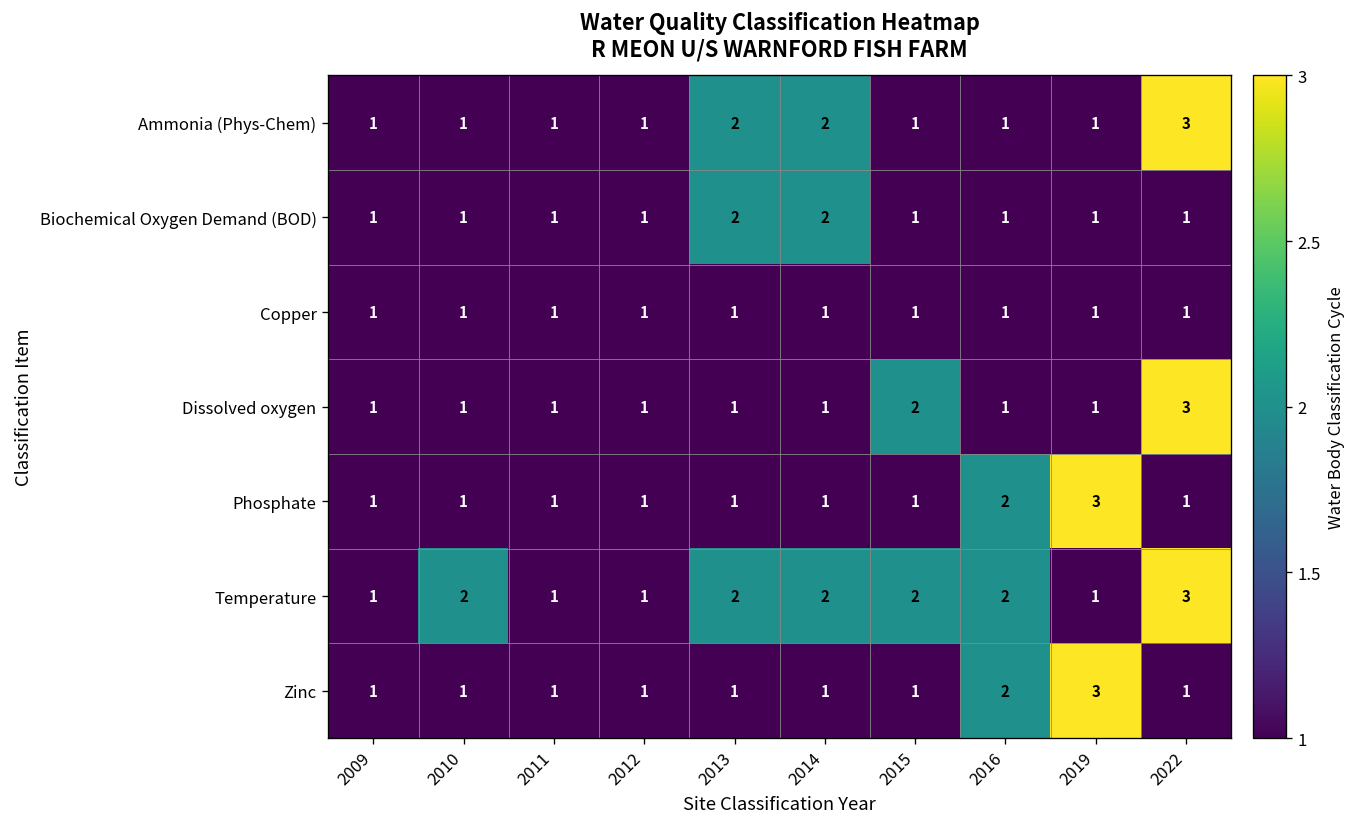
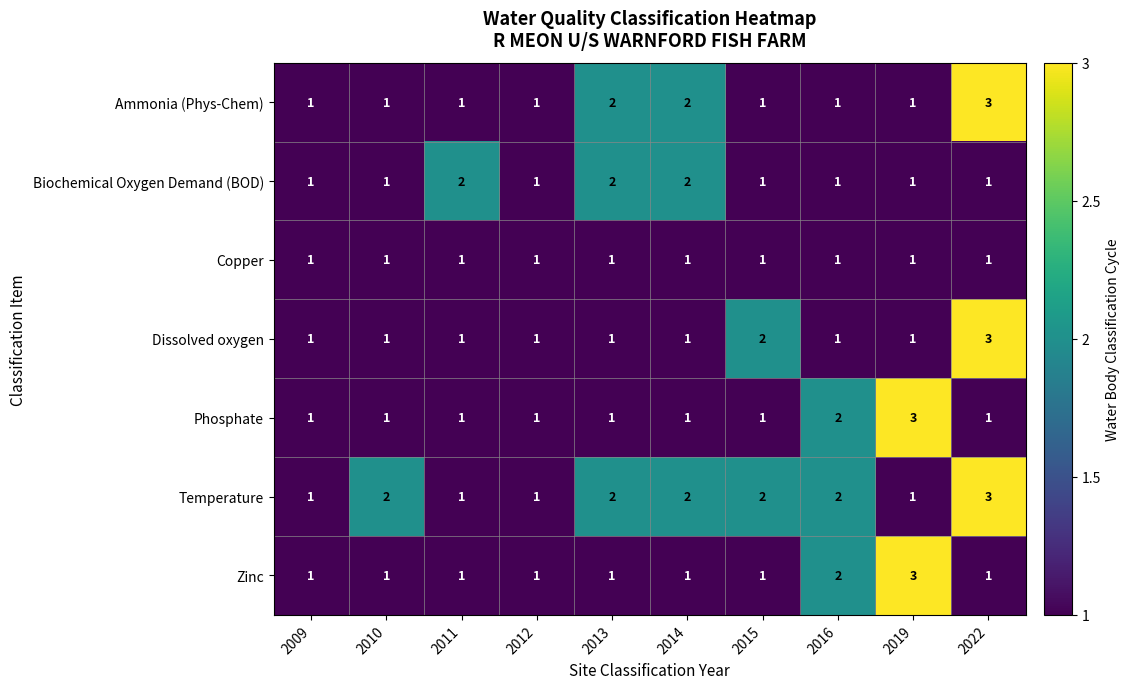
  {
    "Ammonia (Phys-Chem)": {
      "2009": 1,
      "2010": 1,
      "2011": 1,
      "2012": 1,
      "2013": 2,
      "2014": 2,
      "2015": 1,
      "2016": 1,
      "2019": 1,
      "2022": 3
    },
    "Biochemical Oxygen Demand (BOD)": {
      "2009": 1,
      "2010": 1,
-     "2011": 1,
+     "2011": 2,
      "2012": 1,
      "2013": 2,
      "2014": 2,
      "2015": 1,
      "2016": 1,
      "2019": 1,
      "2022": 1
    },
    "Copper": {
      "2009": 1,
      "2010": 1,
      "2011": 1,
      "2012": 1,
      "2013": 1,
      "2014": 1,
      "2015": 1,
      "2016": 1,
      "2019": 1,
      "2022": 1
    },
    "Dissolved oxygen": {
      "2009": 1,
      "2010": 1,
      "2011": 1,
      "2012": 1,
      "2013": 1,
      "2014": 1,
      "2015": 2,
      "2016": 1,
      "2019": 1,
      "2022": 3
    },
    "Phosphate": {
      "2009": 1,
      "2010": 1,
      "2011": 1,
      "2012": 1,
      "2013": 1,
      "2014": 1,
      "2015": 1,
      "2016": 2,
      "2019": 3,
      "2022": 1
    },
    "Temperature": {
      "2009": 1,
      "2010": 2,
      "2011": 1,
      "2012": 1,
      "2013": 2,
      "2014": 2,
      "2015": 2,
      "2016": 2,
      "2019": 1,
      "2022": 3
    },
    "Zinc": {
      "2009": 1,
      "2010": 1,
      "2011": 1,
      "2012": 1,
      "2013": 1,
      "2014": 1,
      "2015": 1,
      "2016": 2,
      "2019": 3,
      "2022": 1
    }
  }
